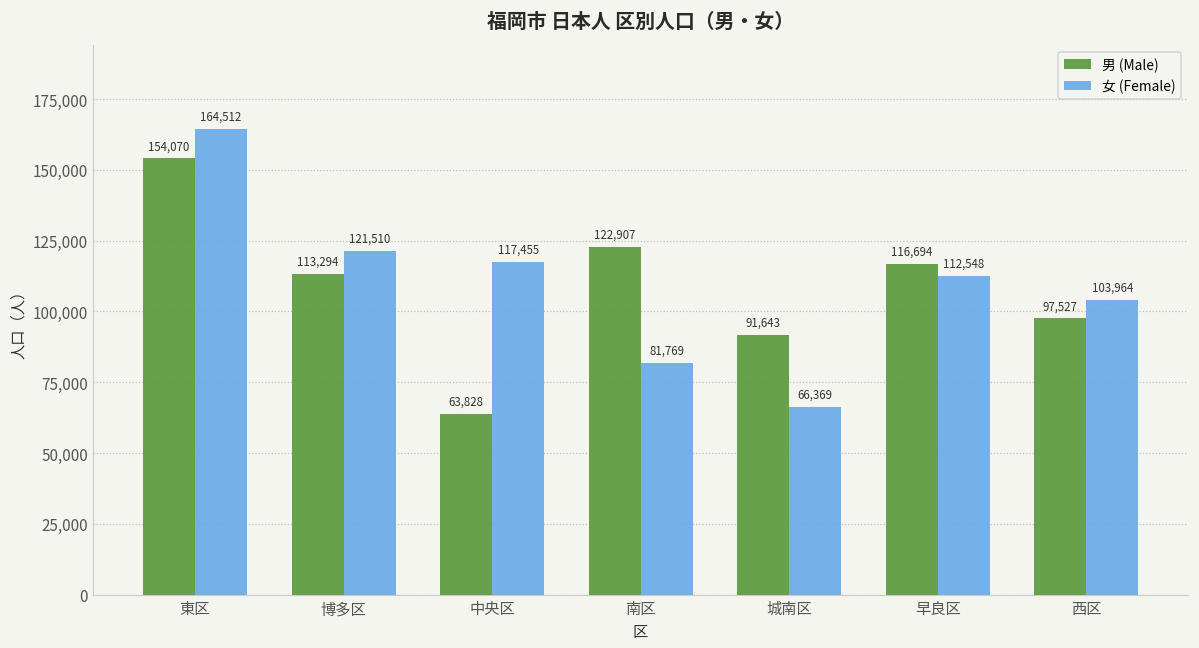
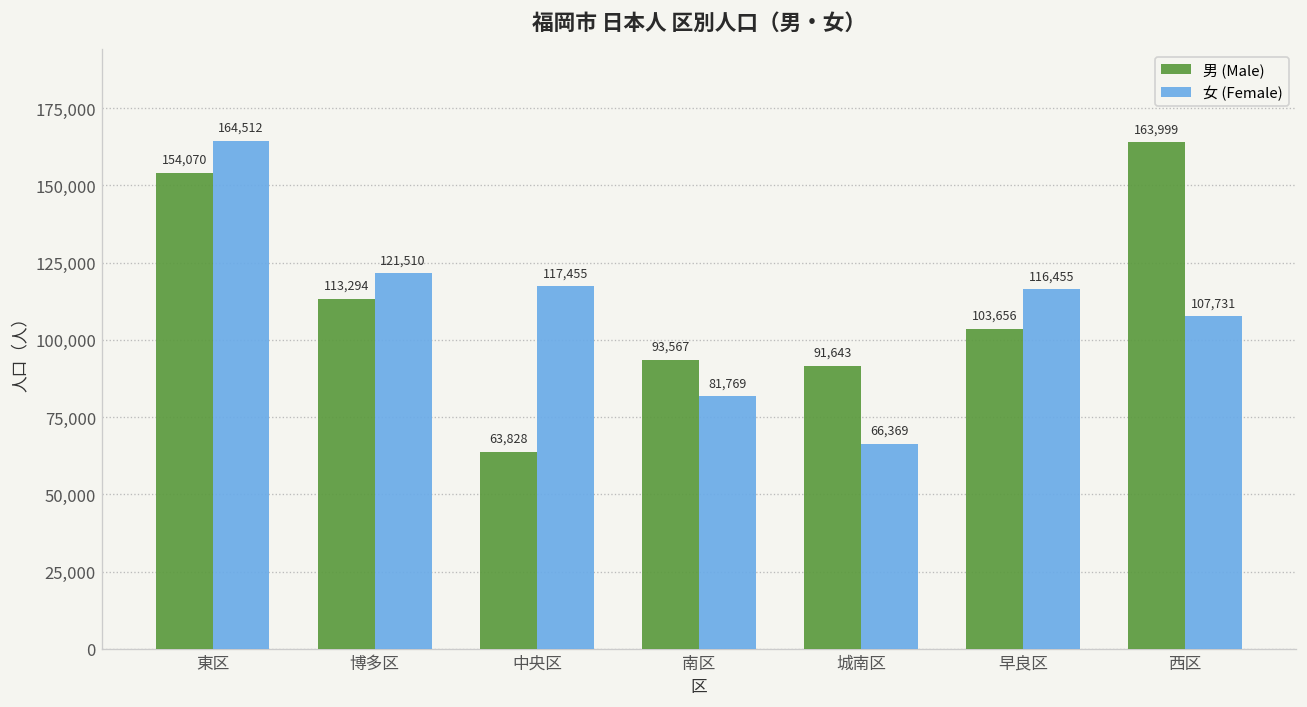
  {
    "男 (Male)": {
      "東区": "154,070",
      "博多区": "113,294",
      "中央区": "63,828",
-     "南区": "122,907",
+     "南区": "93,567",
      "城南区": "91,643",
-     "早良区": "116,694",
-     "西区": "97,527"
+     "早良区": "103,656",
+     "西区": "163,999"
    },
    "女 (Female)": {
      "東区": "164,512",
      "博多区": "121,510",
      "中央区": "117,455",
      "南区": "81,769",
      "城南区": "66,369",
-     "早良区": "112,548",
-     "西区": "103,964"
+     "早良区": "116,455",
+     "西区": "107,731"
    }
  }
